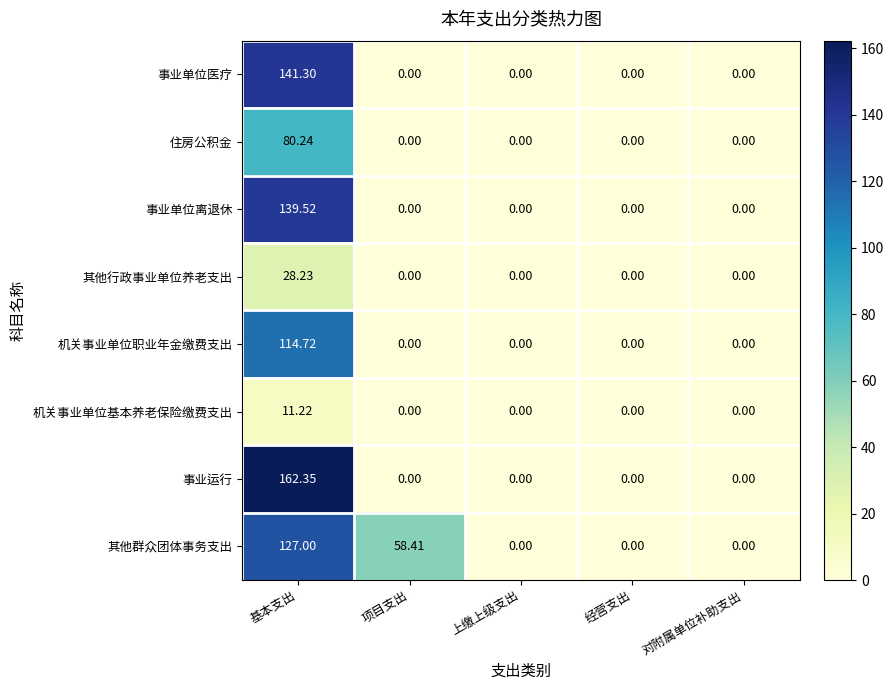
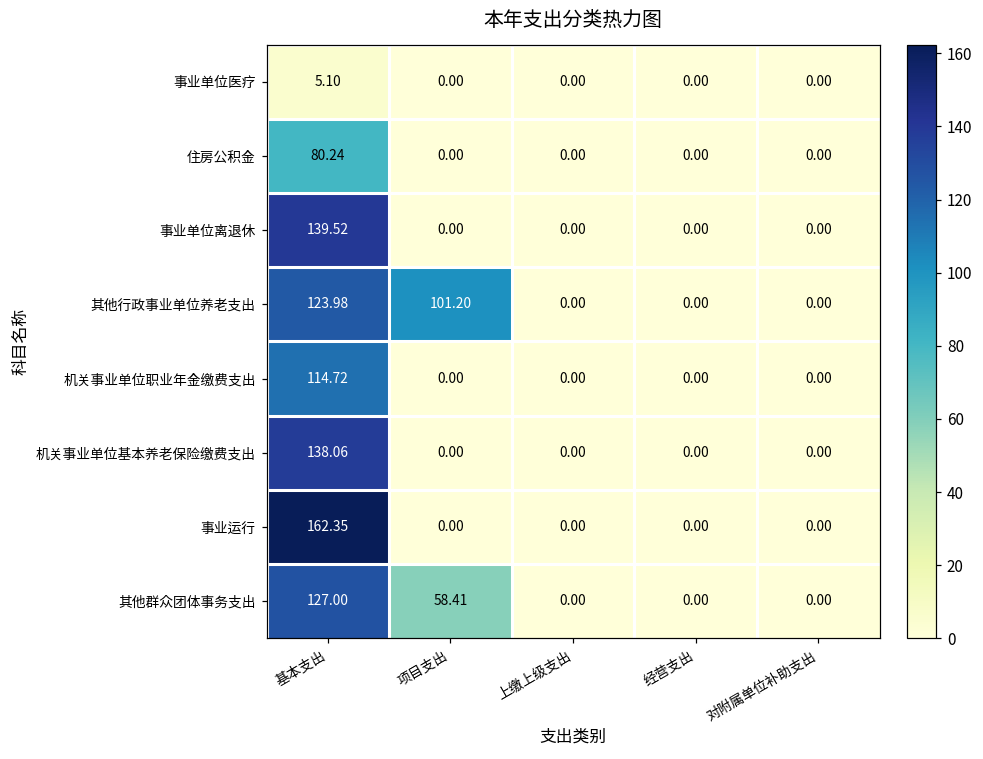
  {
    "事业单位医疗": {
-     "基本支出": 141.30,
+     "基本支出": 5.10,
      "项目支出": 0.00,
      "上缴上级支出": 0.00,
      "经营支出": 0.00,
      "对附属单位补助支出": 0.00
    },
    "住房公积金": {
      "基本支出": 80.24,
      "项目支出": 0.00,
      "上缴上级支出": 0.00,
      "经营支出": 0.00,
      "对附属单位补助支出": 0.00
    },
    "事业单位离退休": {
      "基本支出": 139.52,
      "项目支出": 0.00,
      "上缴上级支出": 0.00,
      "经营支出": 0.00,
      "对附属单位补助支出": 0.00
    },
    "其他行政事业单位养老支出": {
-     "基本支出": 28.23,
-     "项目支出": 0.00,
+     "基本支出": 123.98,
+     "项目支出": 101.20,
      "上缴上级支出": 0.00,
      "经营支出": 0.00,
      "对附属单位补助支出": 0.00
    },
    "机关事业单位职业年金缴费支出": {
      "基本支出": 114.72,
      "项目支出": 0.00,
      "上缴上级支出": 0.00,
      "经营支出": 0.00,
      "对附属单位补助支出": 0.00
    },
    "机关事业单位基本养老保险缴费支出": {
-     "基本支出": 11.22,
+     "基本支出": 138.06,
      "项目支出": 0.00,
      "上缴上级支出": 0.00,
      "经营支出": 0.00,
      "对附属单位补助支出": 0.00
    },
    "事业运行": {
      "基本支出": 162.35,
      "项目支出": 0.00,
      "上缴上级支出": 0.00,
      "经营支出": 0.00,
      "对附属单位补助支出": 0.00
    },
    "其他群众团体事务支出": {
      "基本支出": 127.00,
      "项目支出": 58.41,
      "上缴上级支出": 0.00,
      "经营支出": 0.00,
      "对附属单位补助支出": 0.00
    }
  }
